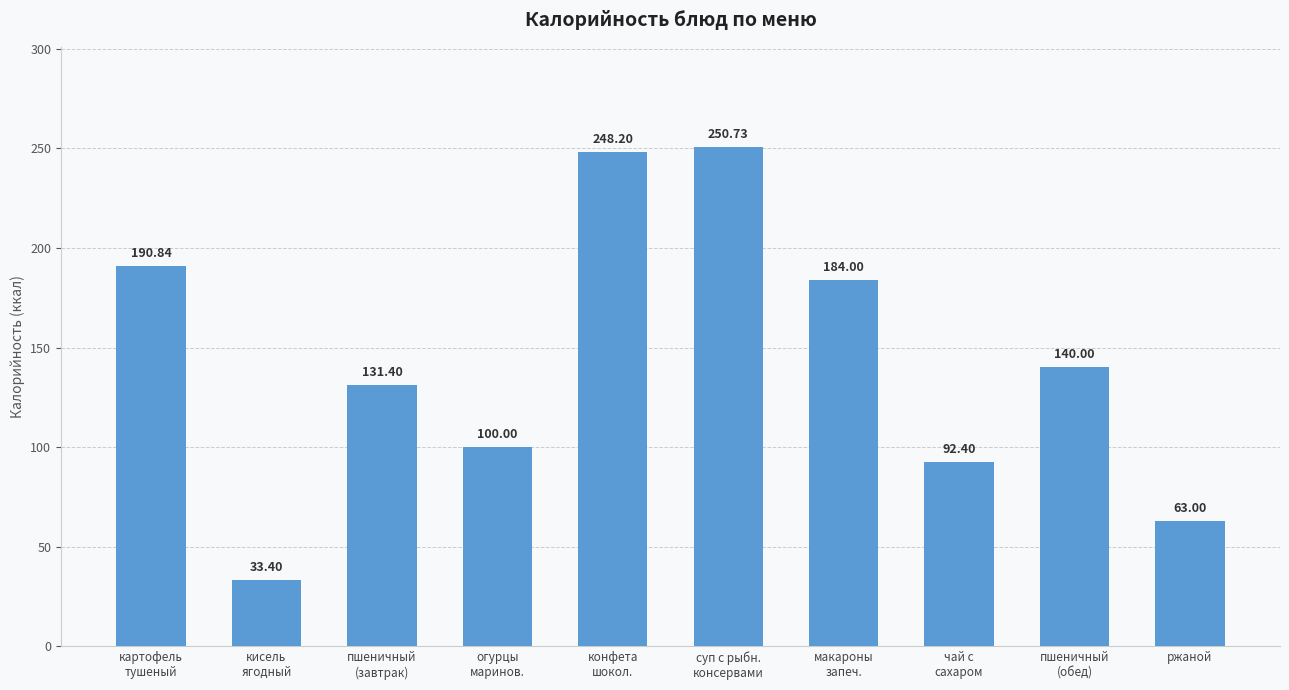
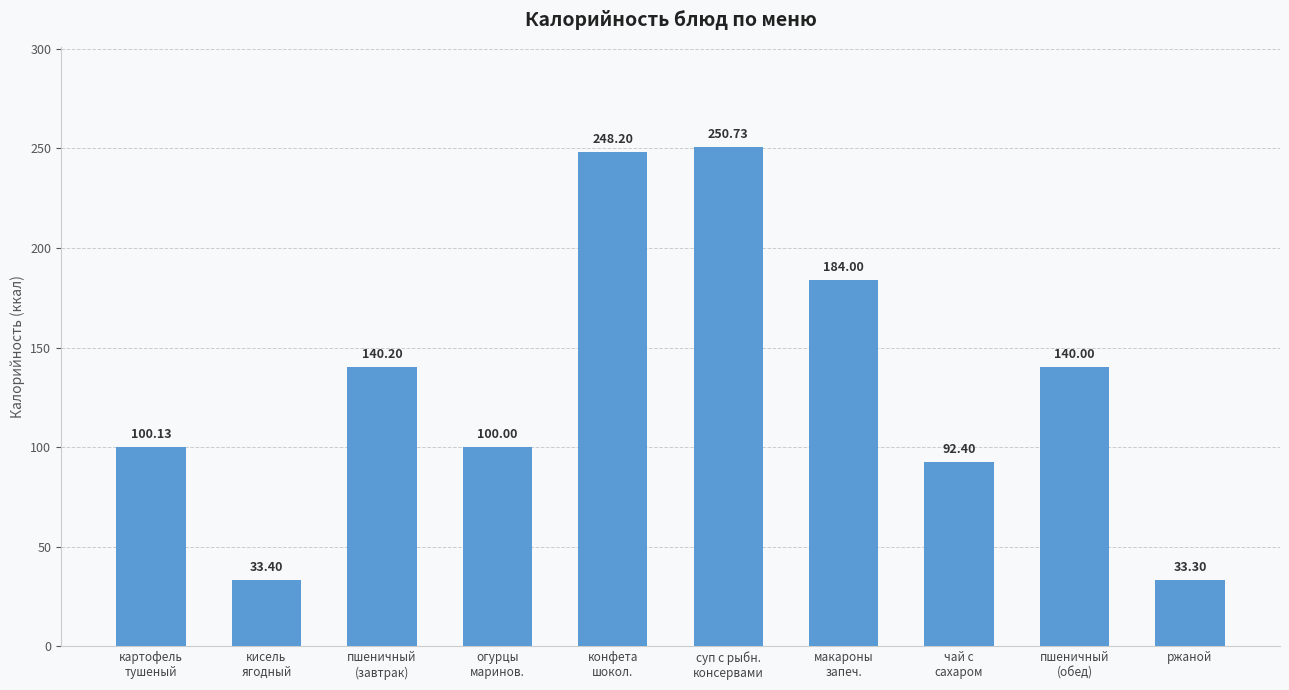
  {
-   "картофель тушеный": 190.84,
+   "картофель тушеный": 100.13,
    "кисель ягодный": 33.40,
-   "пшеничный (завтрак)": 131.40,
+   "пшеничный (завтрак)": 140.20,
    "огурцы маринов.": 100.00,
    "конфета шокол.": 248.20,
    "суп с рыбн. консервами": 250.73,
    "макароны запеч.": 184.00,
    "чай с сахаром": 92.40,
    "пшеничный (обед)": 140.00,
-   "ржаной": 63.00
+   "ржаной": 33.30
  }
